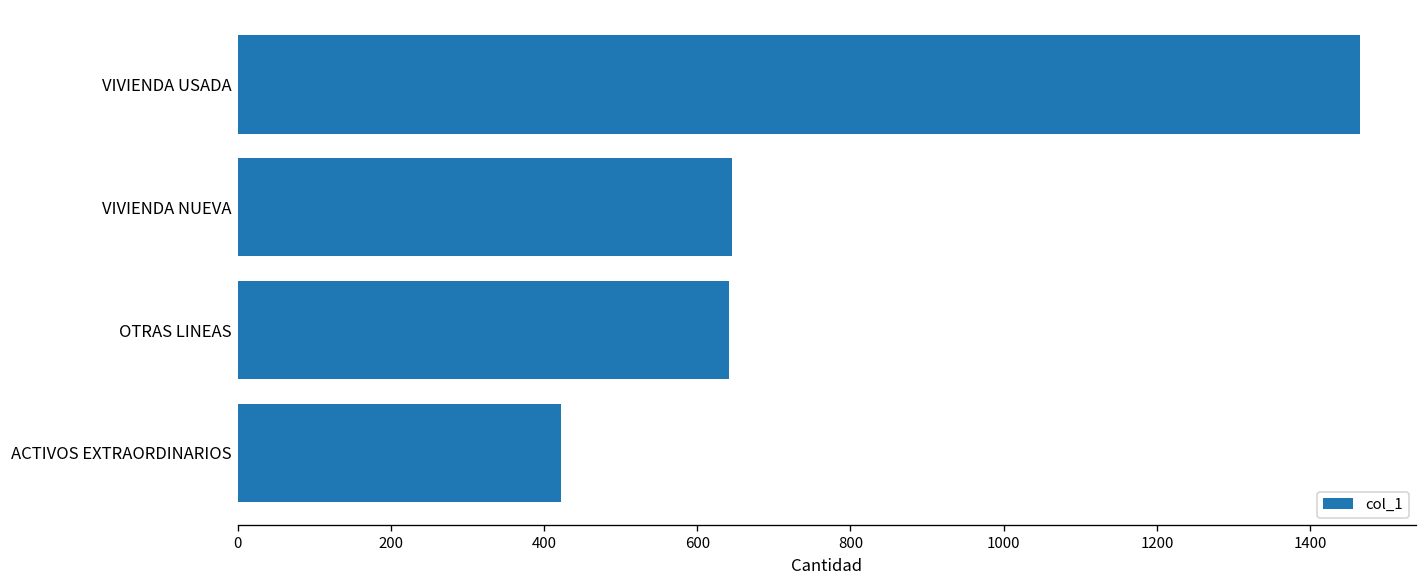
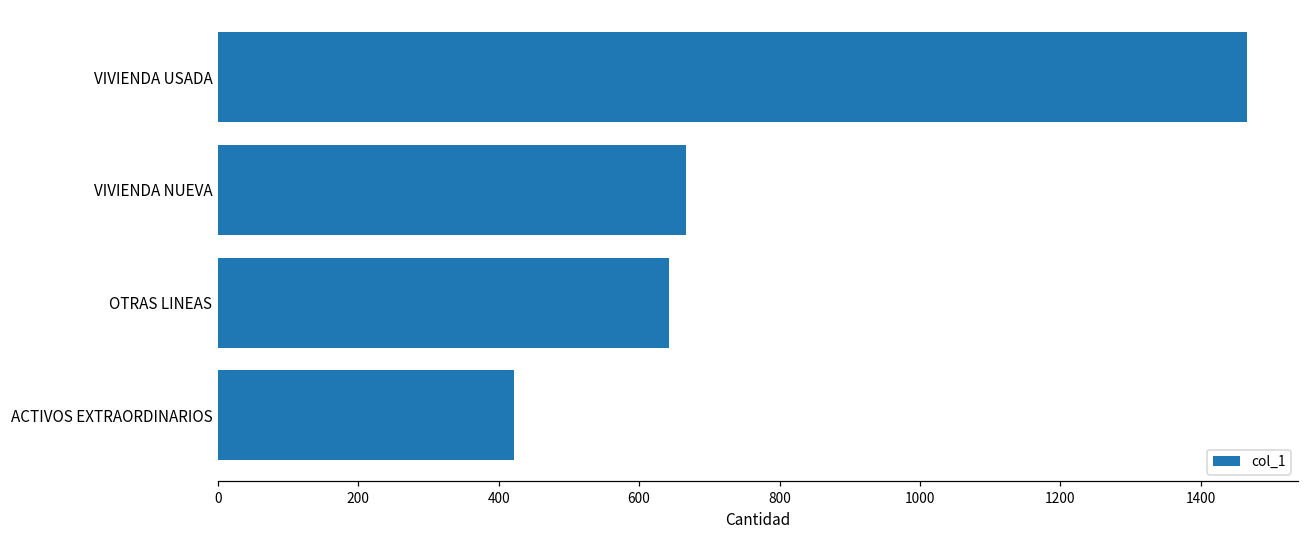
  {
    "VIVIENDA USADA": 1470,
-   "VIVIENDA NUEVA": 650,
+   "VIVIENDA NUEVA": 670,
    "OTRAS LINEAS": 640,
    "ACTIVOS EXTRAORDINARIOS": 420
  }
